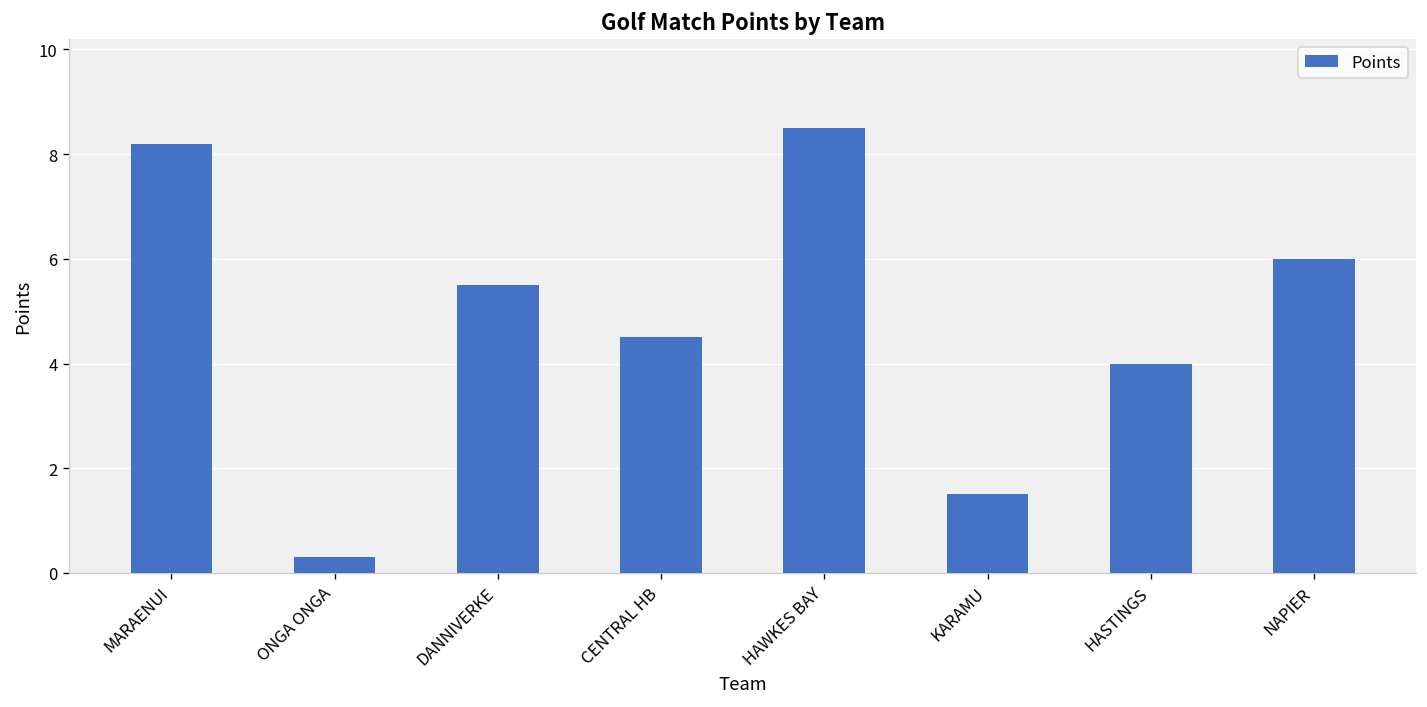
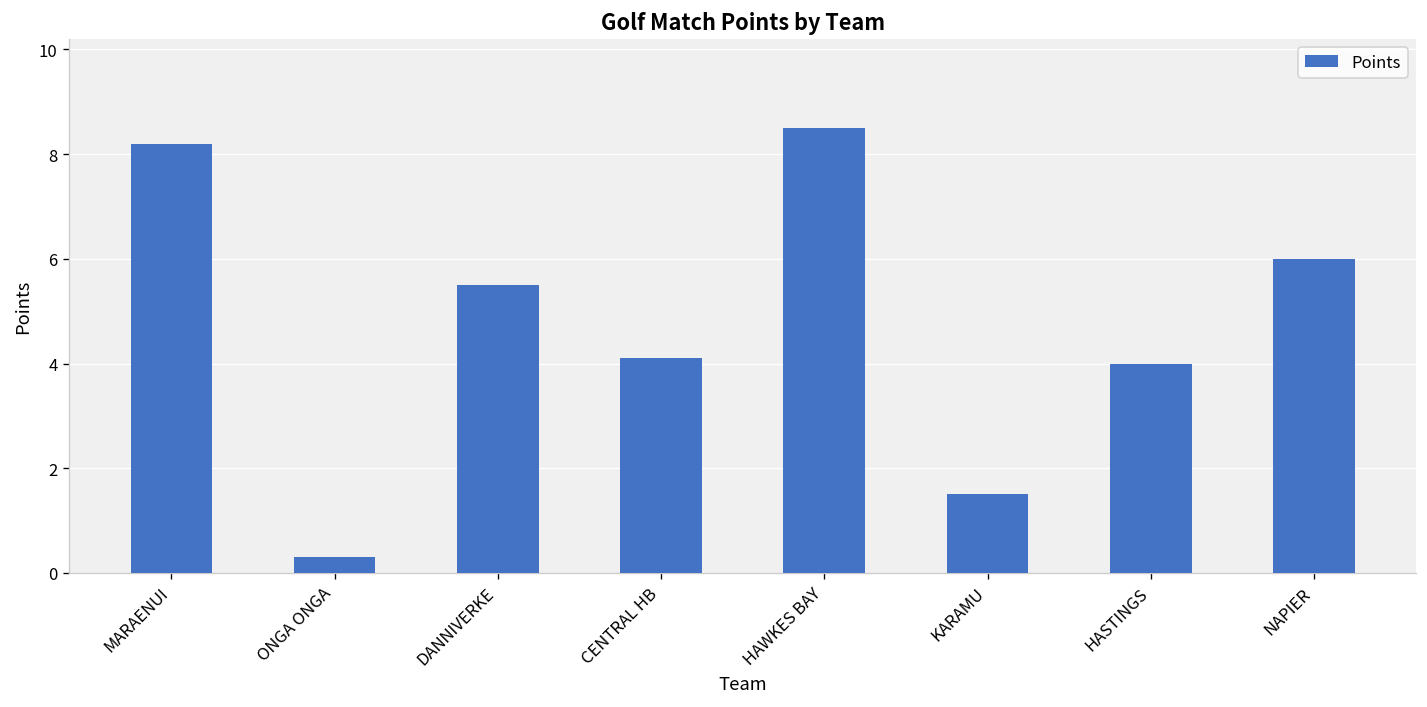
  {
    "MARAENUI": 8.2,
    "ONGA ONGA": 0.3,
    "DANNIVERKE": 5.5,
-   "CENTRAL HB": 4.5,
+   "CENTRAL HB": 4.1,
    "HAWKES BAY": 8.5,
    "KARAMU": 1.5,
    "HASTINGS": 4.0,
    "NAPIER": 6.0
  }
